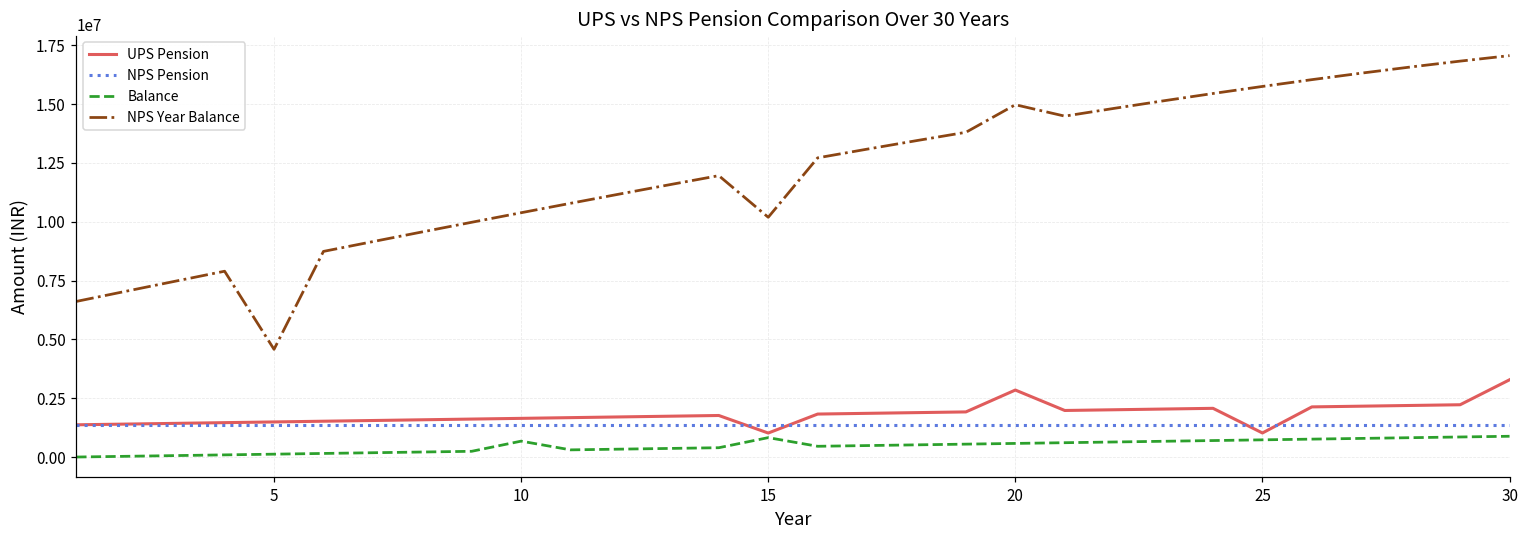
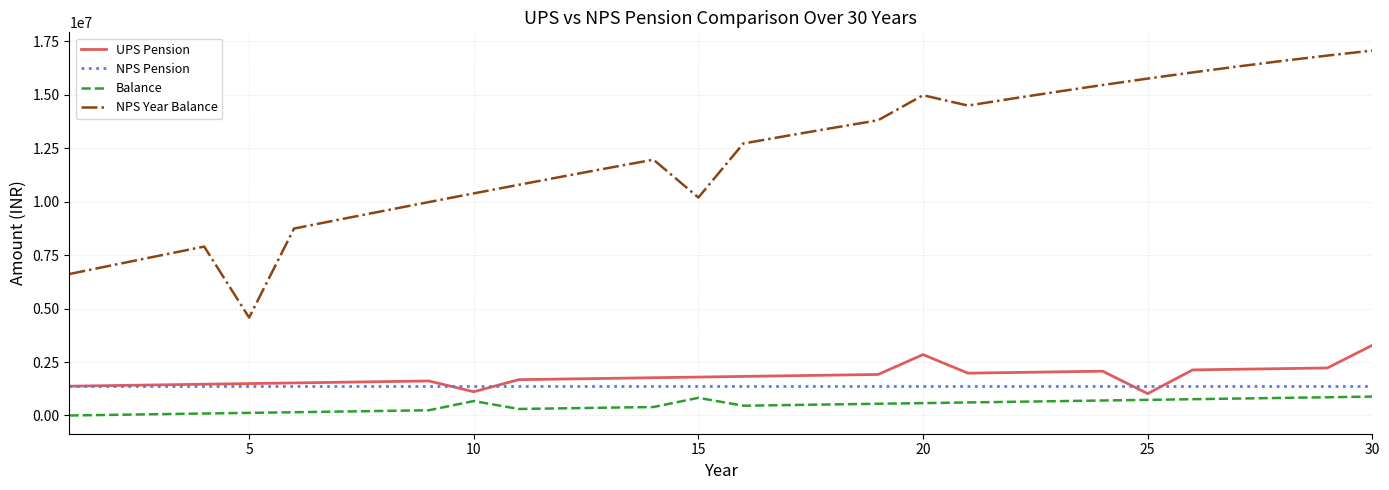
  {
    "UPS Pension": {
      "5": 1500000,
-     "10": 1600000,
-     "15": 1000000,
+     "10": 1100000,
+     "15": 1800000,
      "20": 2800000,
      "25": 1000000,
      "30": 3300000
    },
    "NPS Pension": {
      "5": 1400000,
      "10": 1400000,
      "15": 1400000,
      "20": 1400000,
      "25": 1400000,
      "30": 1400000
    },
    "Balance": {
      "5": 100000,
      "10": 700000,
      "15": 800000,
      "20": 600000,
      "25": 700000,
      "30": 900000
    },
    "NPS Year Balance": {
      "5": 4600000,
      "10": 10400000,
      "15": 10200000,
      "20": 15000000,
      "25": 15800000,
      "30": 17100000
    }
  }
